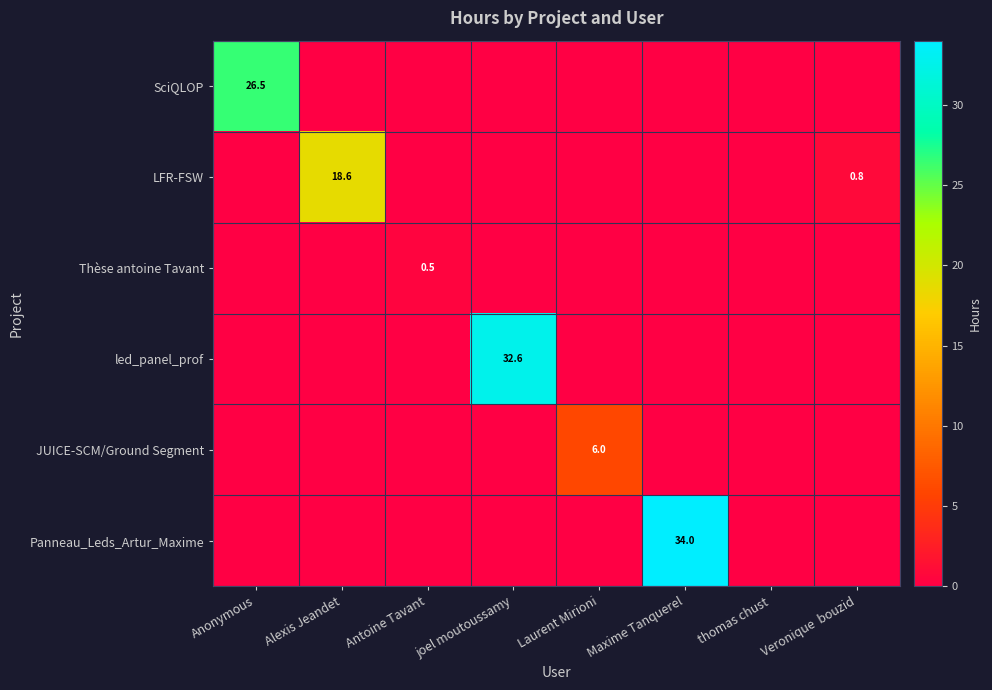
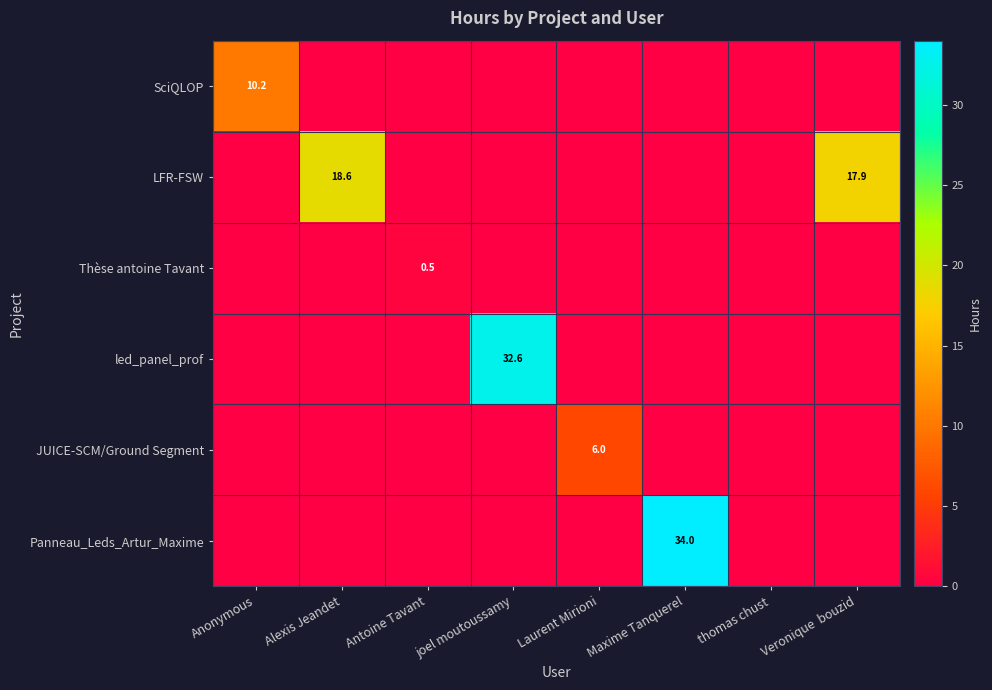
  {
    "SciQLOP": {
-     "Anonymous": 26.5
+     "Anonymous": 10.2
    },
    "LFR-FSW": {
      "Alexis Jeandet": 18.6,
-     "Veronique bouzid": 0.8
+     "Veronique bouzid": 17.9
    },
    "Thèse antoine Tavant": {
      "Antoine Tavant": 0.5
    },
    "led_panel_prof": {
      "joel moutoussamy": 32.6
    },
    "JUICE-SCM/Ground Segment": {
      "Laurent Mirioni": 6.0
    },
    "Panneau_Leds_Artur_Maxime": {
      "Maxime Tanquerel": 34.0
    }
  }
